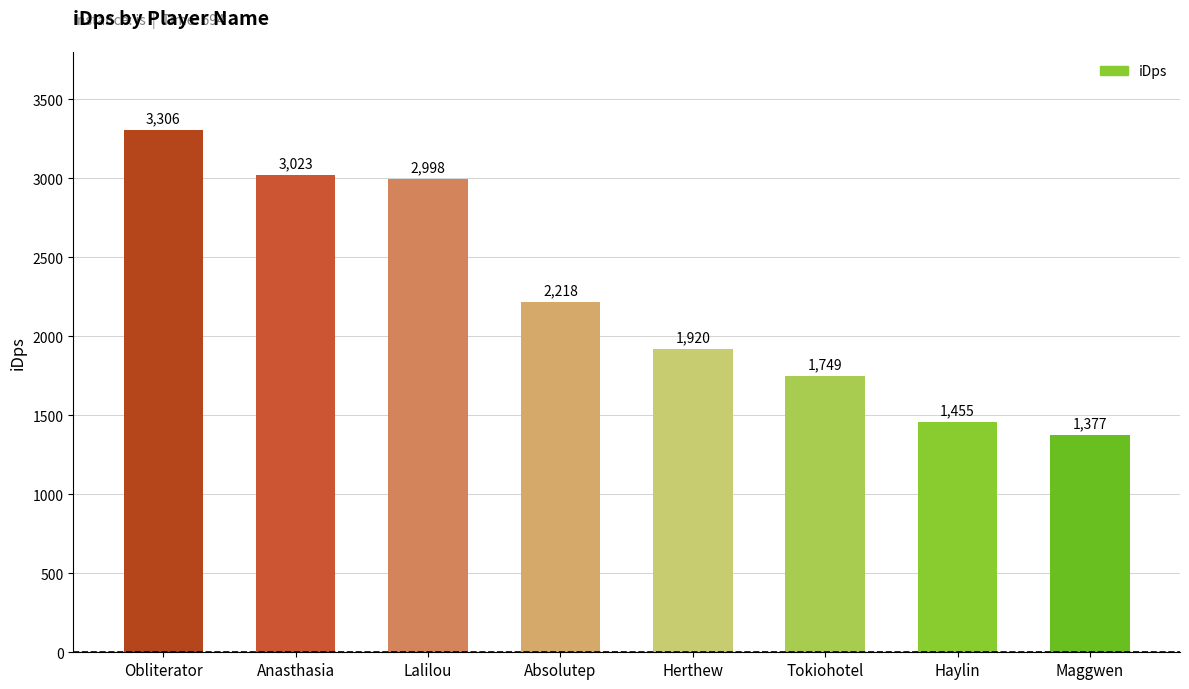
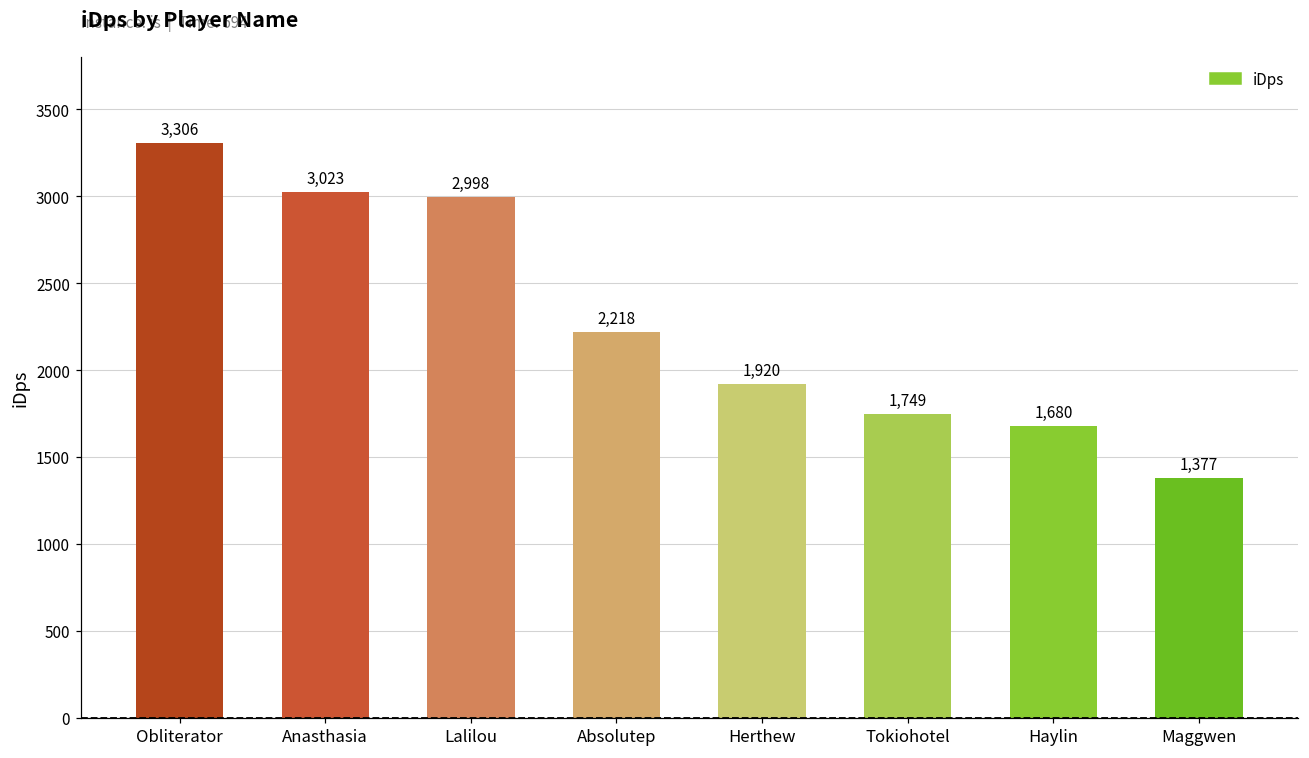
  {
    "Obliterator": "3,306",
    "Anasthasia": "3,023",
    "Lalilou": "2,998",
    "Absolutep": "2,218",
    "Herthew": "1,920",
    "Tokiohotel": "1,749",
-   "Haylin": "1,455",
+   "Haylin": "1,680",
    "Maggwen": "1,377"
  }
